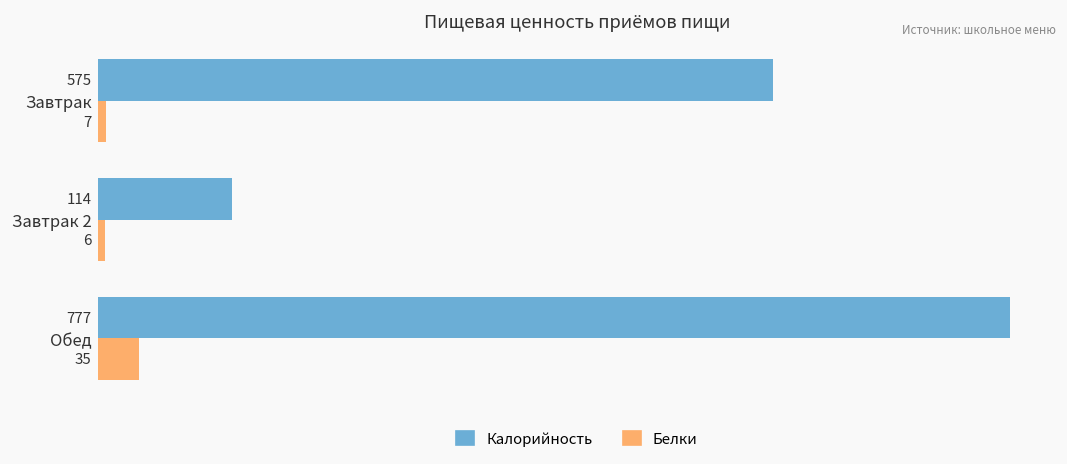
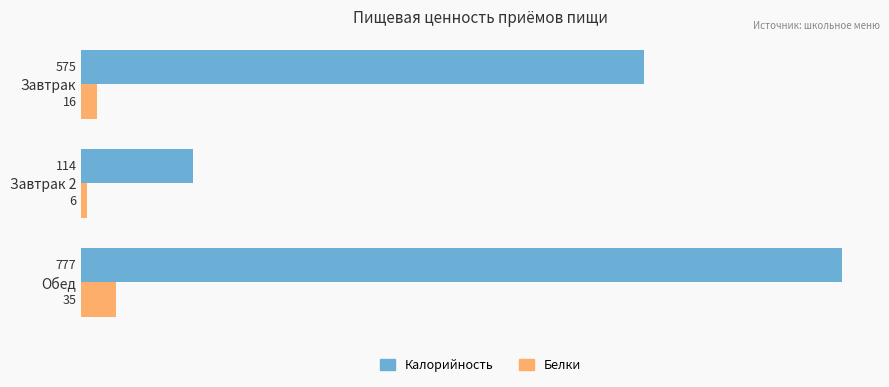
  {
    "Белки": {
-     "Завтрак": 7,
+     "Завтрак": 16,
      "Завтрак 2": 6
    }
  }
